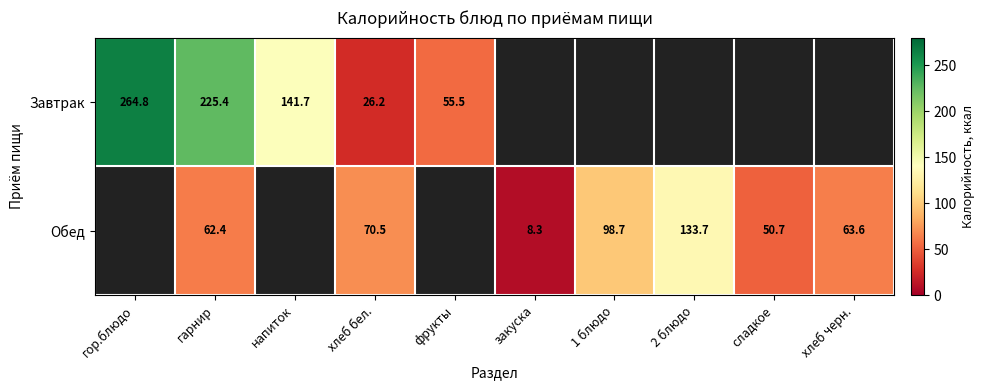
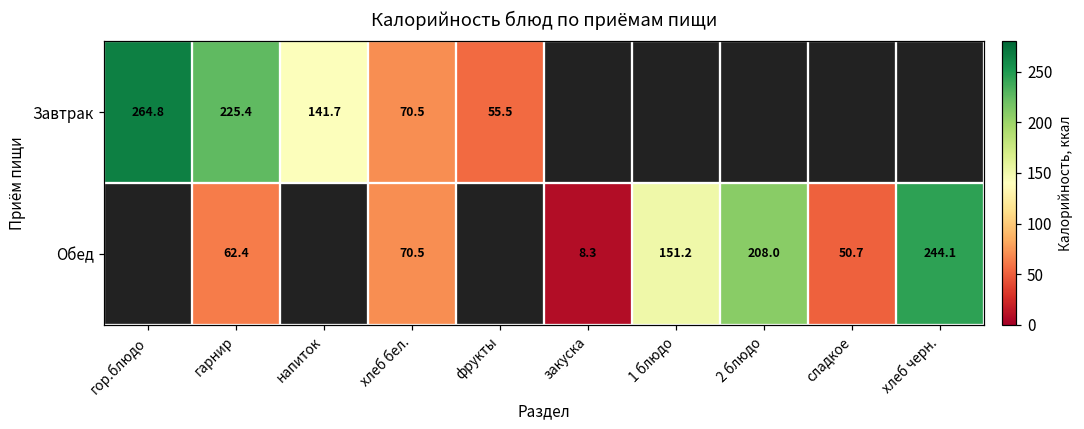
  {
    "Завтрак": {
      "гор.блюдо": 264.8,
      "гарнир": 225.4,
      "напиток": 141.7,
-     "хлеб бел.": 26.2,
+     "хлеб бел.": 70.5,
      "фрукты": 55.5
    },
    "Обед": {
      "гарнир": 62.4,
      "хлеб бел.": 70.5,
      "закуска": 8.3,
-     "1 блюдо": 98.7,
-     "2 блюдо": 133.7,
+     "1 блюдо": 151.2,
+     "2 блюдо": 208.0,
      "сладкое": 50.7,
-     "хлеб черн.": 63.6
+     "хлеб черн.": 244.1
    }
  }
